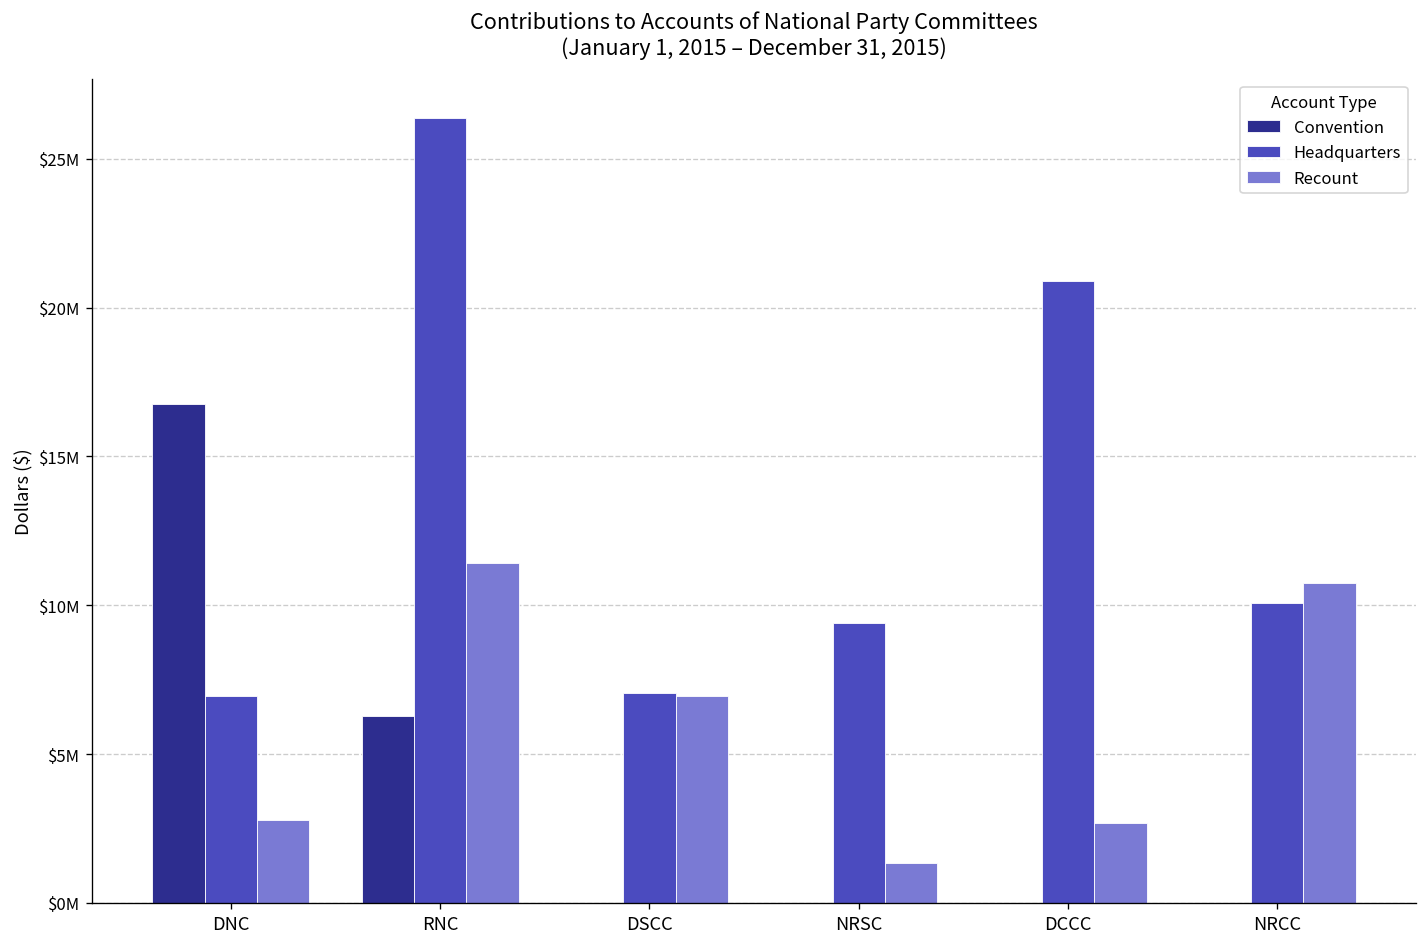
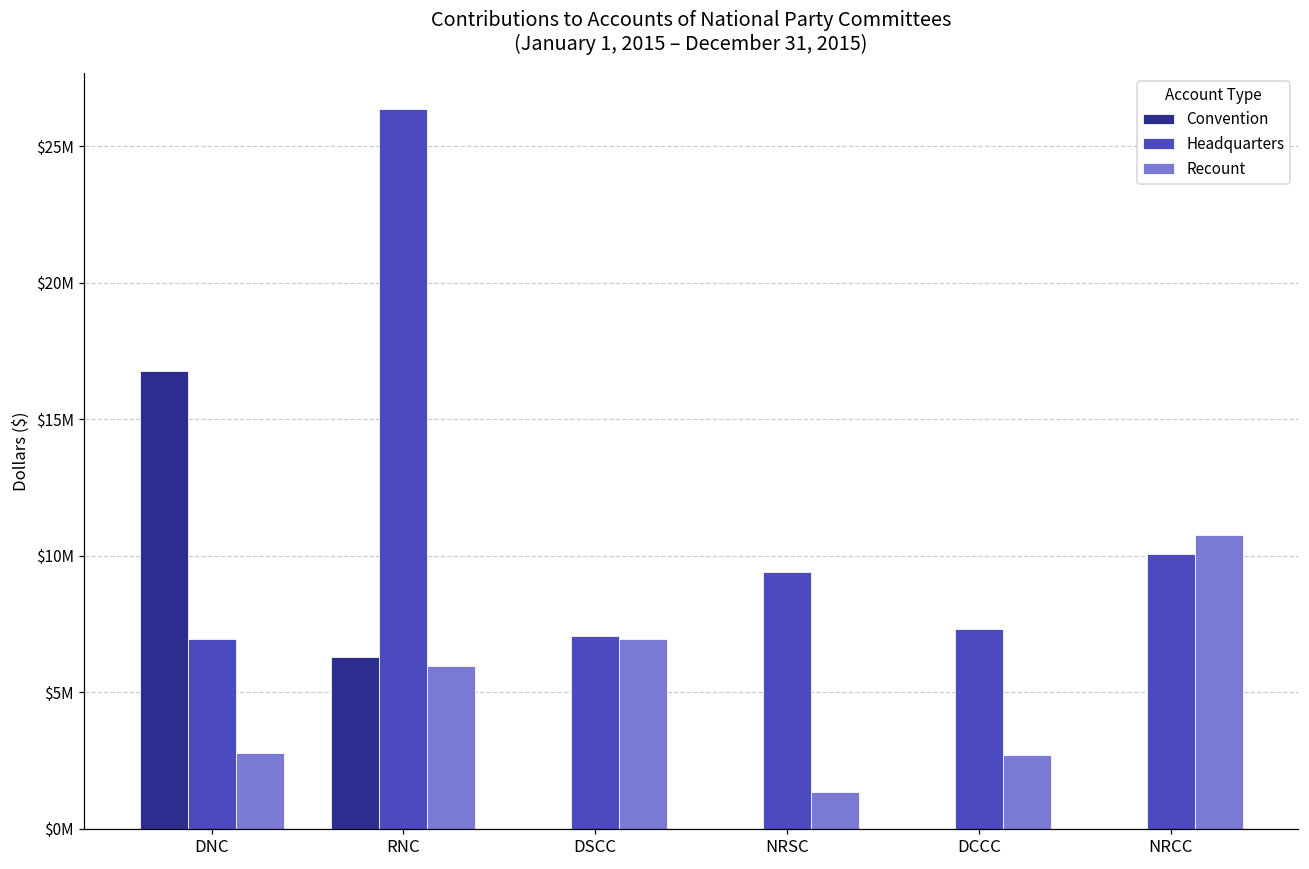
  {
    "Convention": {
      "DNC": "$16800000",
      "RNC": "$6300000",
      "DSCC": "$0",
      "NRSC": "$0",
      "DCCC": "$0",
      "NRCC": "$0"
    },
    "Headquarters": {
      "DNC": "$7000000",
      "RNC": "$26400000",
      "DSCC": "$7100000",
      "NRSC": "$9400000",
-     "DCCC": "$20900000",
+     "DCCC": "$7300000",
      "NRCC": "$10100000"
    },
    "Recount": {
      "DNC": "$2800000",
-     "RNC": "$11400000",
+     "RNC": "$5900000",
      "DSCC": "$7000000",
      "NRSC": "$1300000",
      "DCCC": "$2700000",
      "NRCC": "$10800000"
    }
  }
